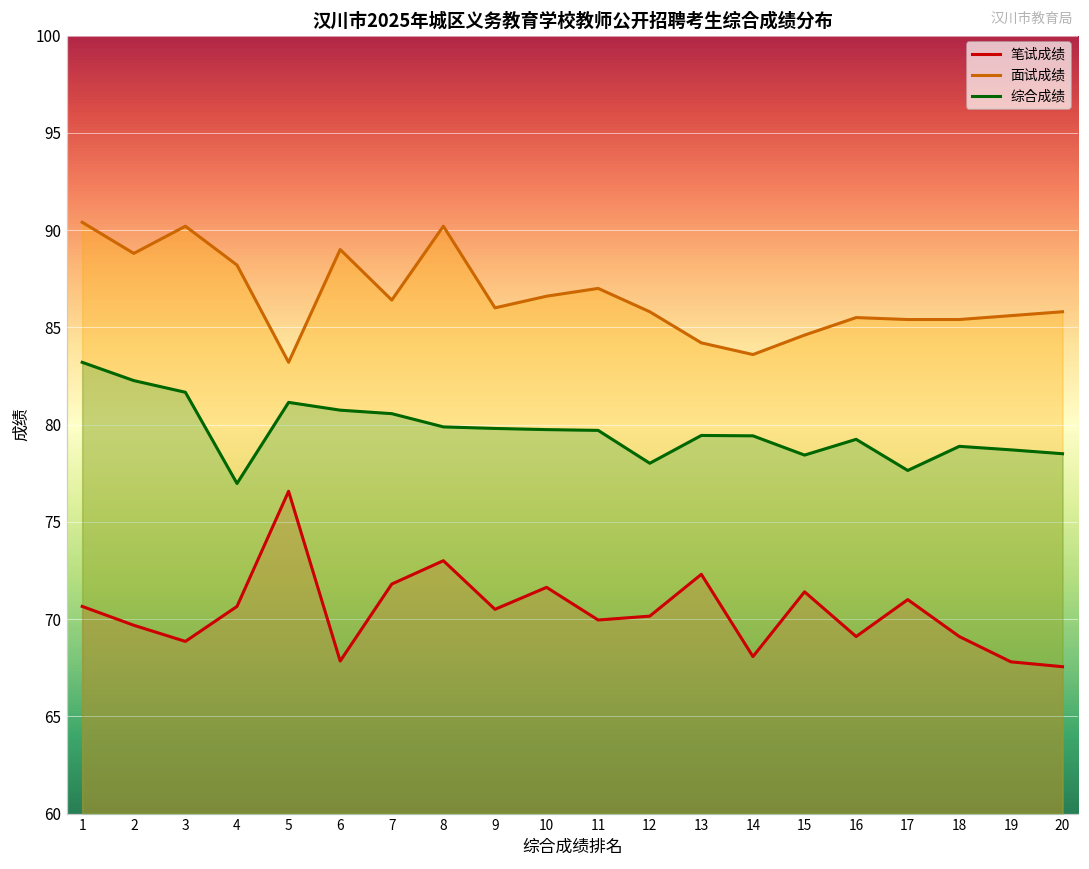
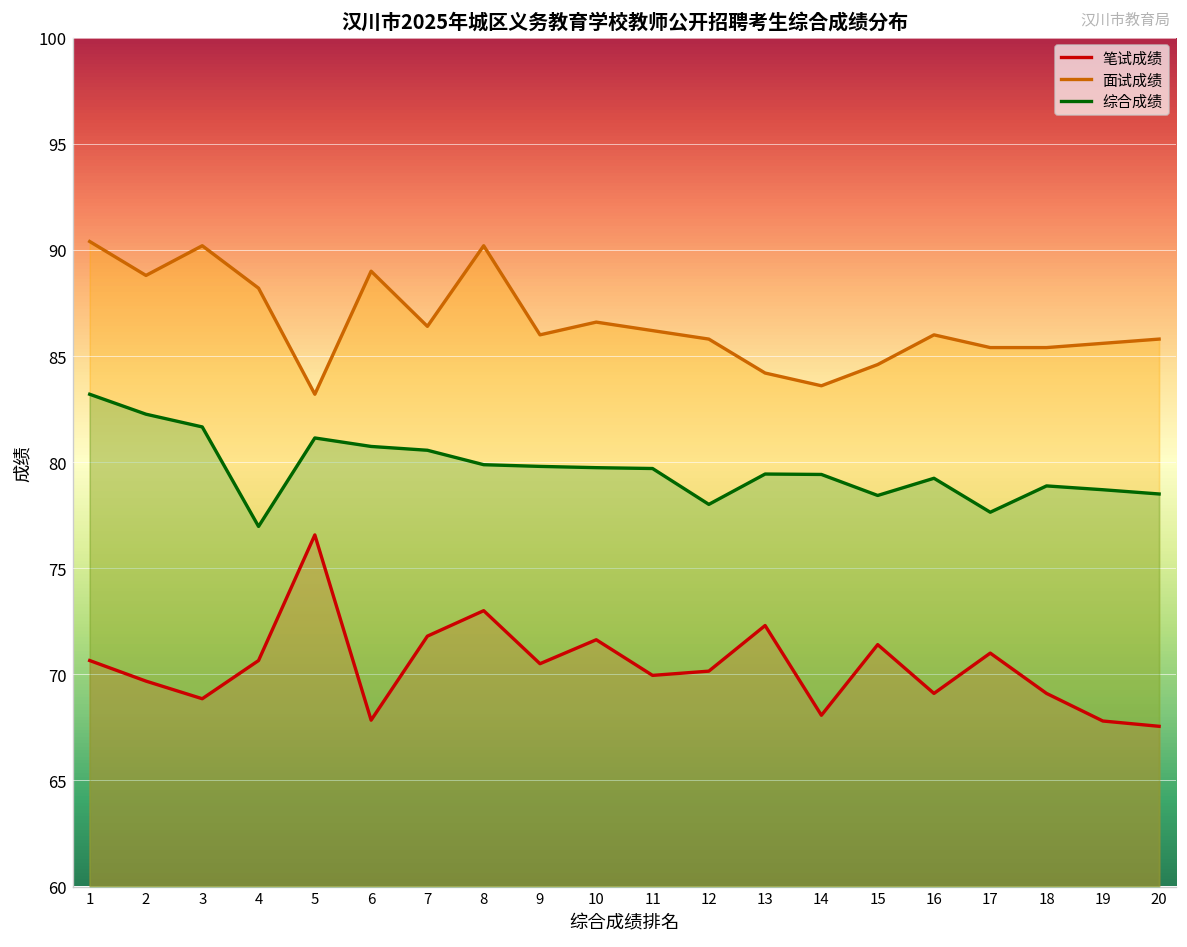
  {
    "笔试成绩": {
      "1": 70.7,
      "2": 69.7,
      "3": 68.9,
      "4": 70.7,
      "5": 76.6,
      "6": 67.8,
      "7": 71.8,
      "8": 73.0,
      "9": 70.5,
      "10": 71.6,
      "11": 70.0,
      "12": 70.2,
      "13": 72.3,
      "14": 68.1,
      "15": 71.4,
      "16": 69.1,
      "17": 71.0,
      "18": 69.1,
      "19": 67.8,
      "20": 67.6
    },
    "面试成绩": {
      "1": 90.4,
      "2": 88.8,
      "3": 90.2,
      "4": 88.2,
      "5": 83.2,
      "6": 89.0,
      "7": 86.4,
      "8": 90.2,
      "9": 86.0,
      "10": 86.6,
-     "11": 87.0,
+     "11": 86.2,
      "12": 85.8,
      "13": 84.2,
      "14": 83.6,
      "15": 84.6,
-     "16": 85.5,
+     "16": 86.0,
      "17": 85.4,
      "18": 85.4,
      "19": 85.6,
      "20": 85.8
    },
    "综合成绩": {
      "1": 83.2,
      "2": 82.3,
      "3": 81.7,
      "4": 77.0,
      "5": 81.1,
      "6": 80.7,
      "7": 80.6,
      "8": 79.9,
      "9": 79.8,
      "10": 79.7,
      "11": 79.7,
      "12": 78.0,
      "13": 79.4,
      "14": 79.4,
      "15": 78.4,
      "16": 79.2,
      "17": 77.6,
      "18": 78.9,
      "19": 78.7,
      "20": 78.5
    }
  }
